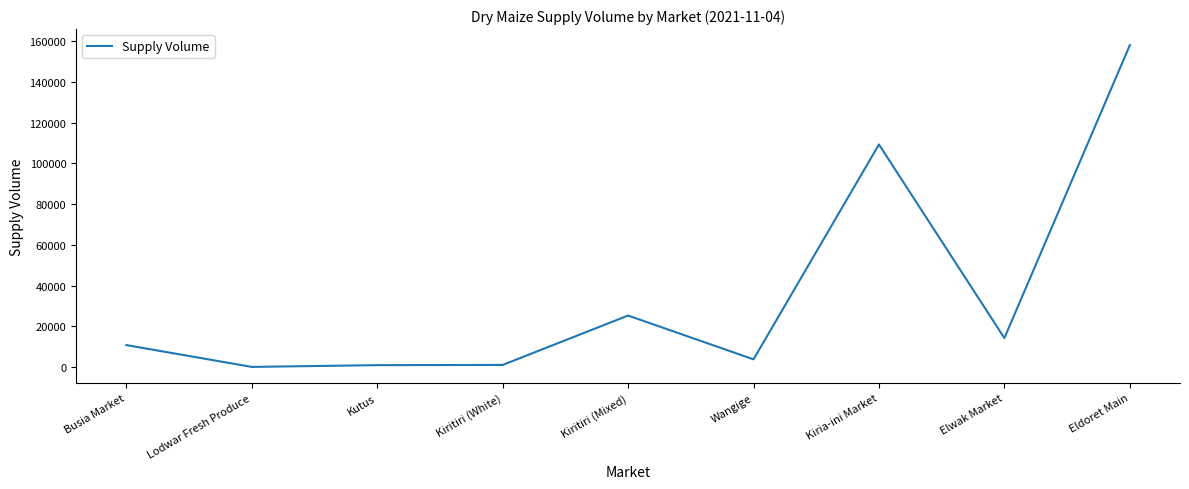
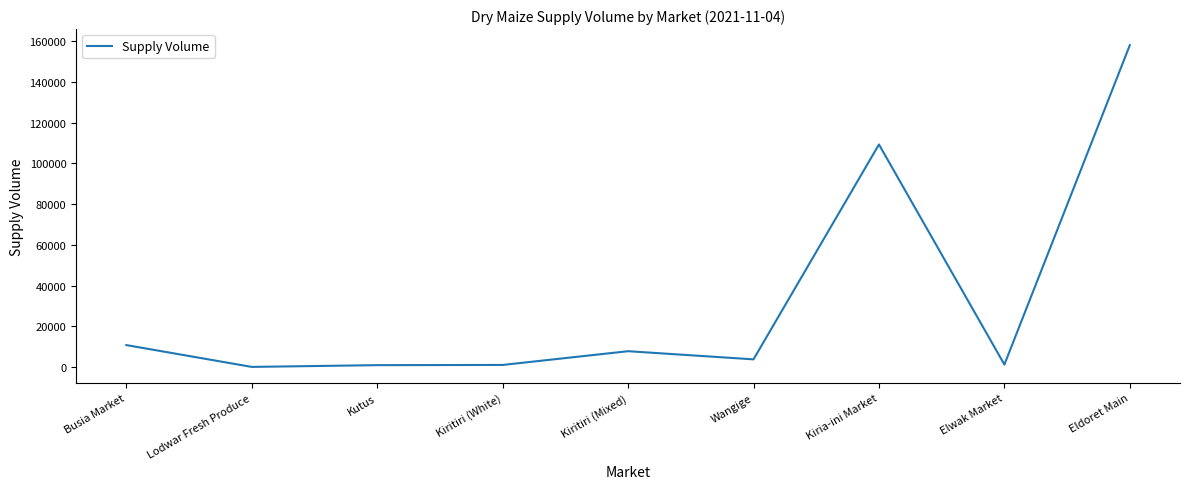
  {
    "Busia Market": 11000,
    "Lodwar Fresh Produce": 0,
    "Kutus": 1000,
    "Kiritiri (White)": 1000,
-   "Kiritiri (Mixed)": 25000,
+   "Kiritiri (Mixed)": 8000,
    "Wangige": 4000,
    "Kiria-ini Market": 109000,
-   "Elwak Market": 14000,
+   "Elwak Market": 1000,
    "Eldoret Main": 158000
  }
